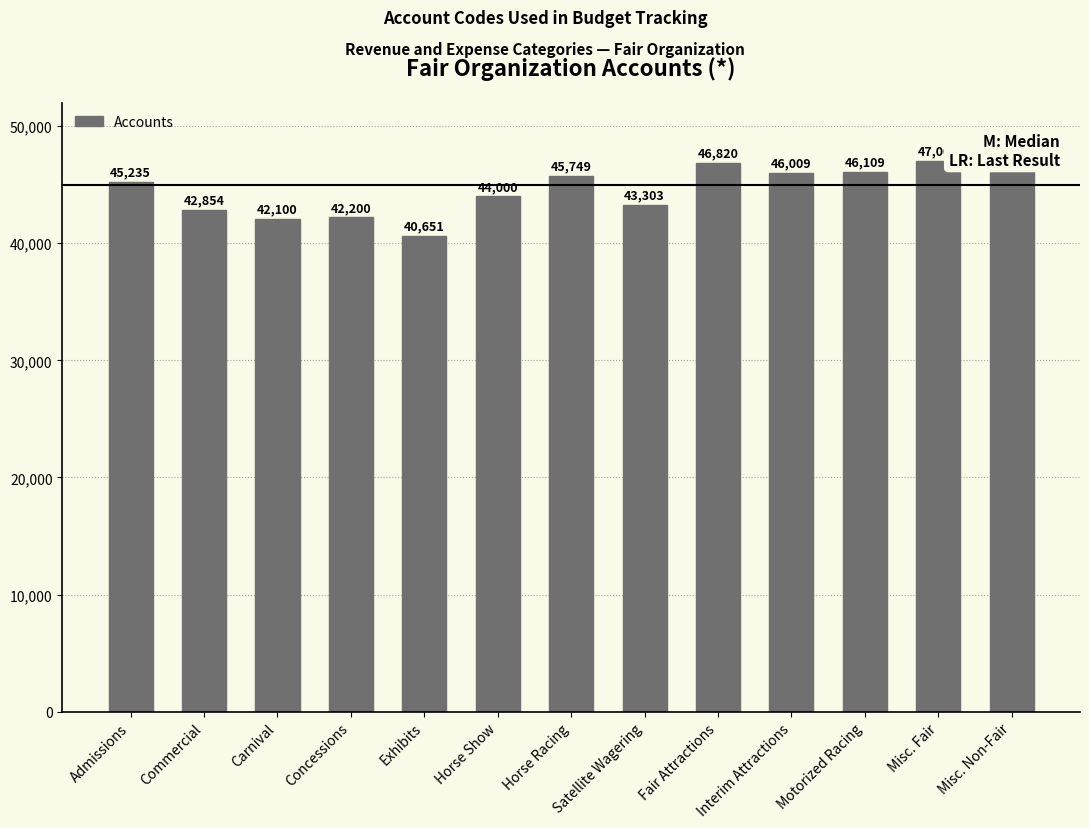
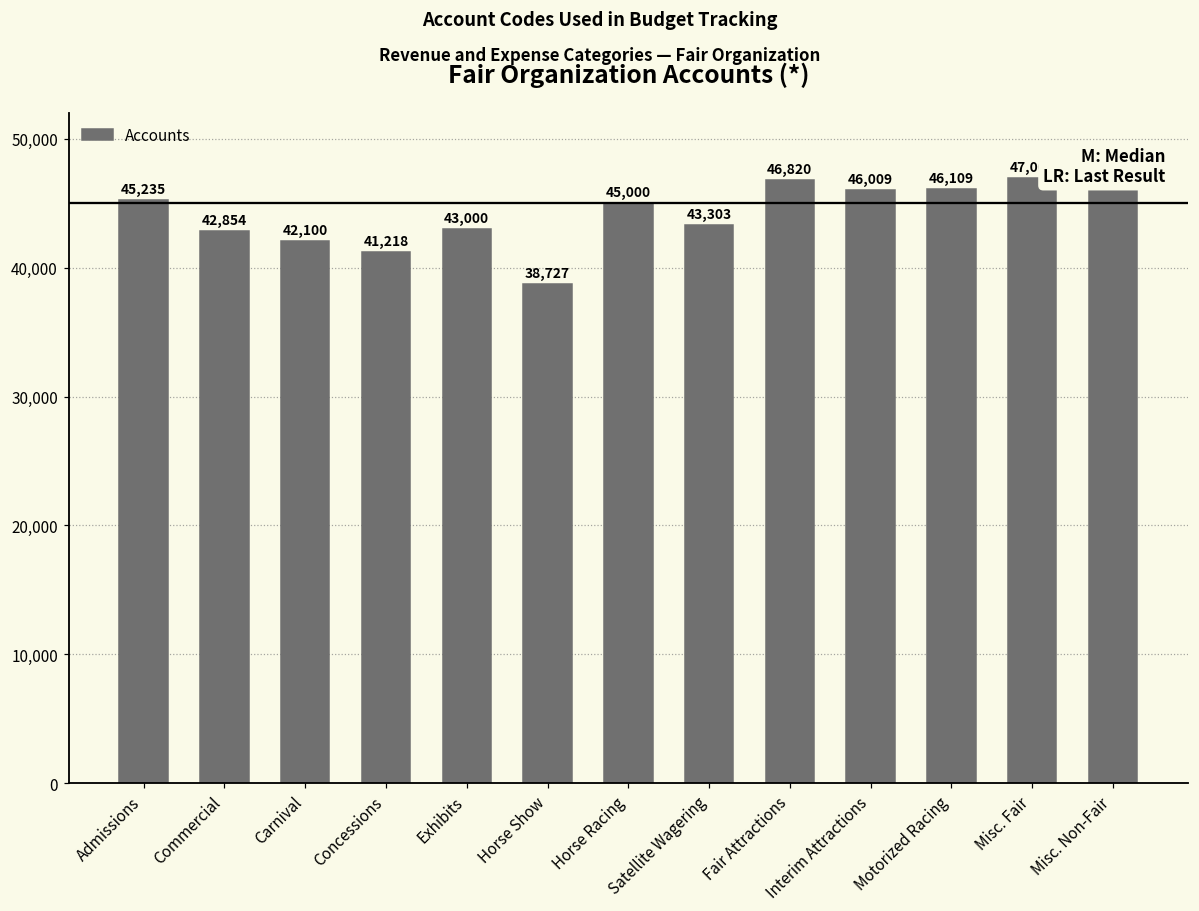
  {
    "Admissions": "45,235",
    "Commercial": "42,854",
    "Carnival": "42,100",
-   "Concessions": "42,200",
-   "Exhibits": "40,651",
-   "Horse Show": "44,000",
-   "Horse Racing": "45,749",
+   "Concessions": "41,218",
+   "Exhibits": "43,000",
+   "Horse Show": "38,727",
+   "Horse Racing": "45,000",
    "Satellite Wagering": "43,303",
    "Fair Attractions": "46,820",
    "Interim Attractions": "46,009",
    "Motorized Racing": "46,109"
  }
